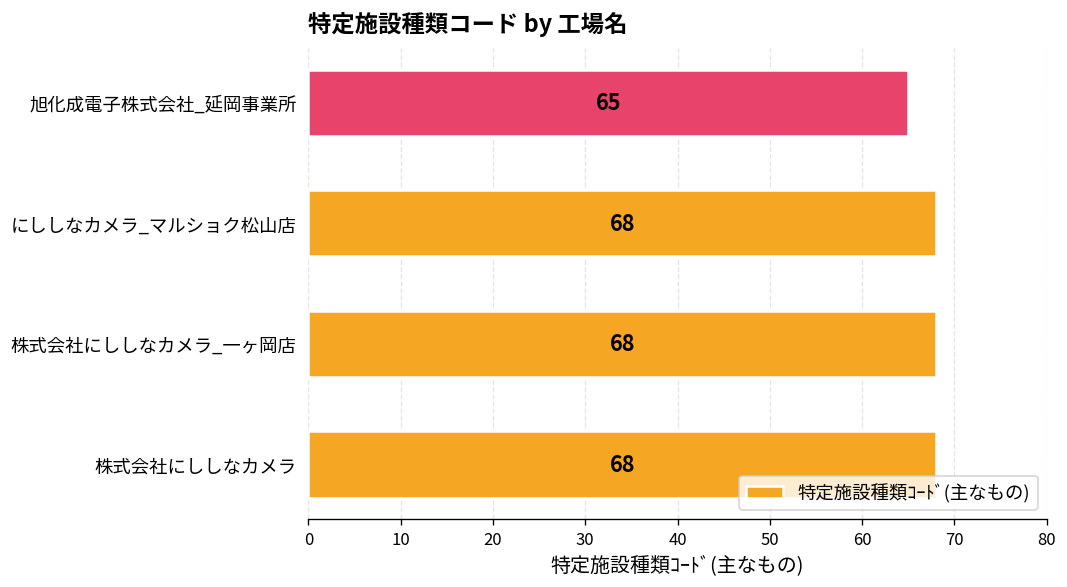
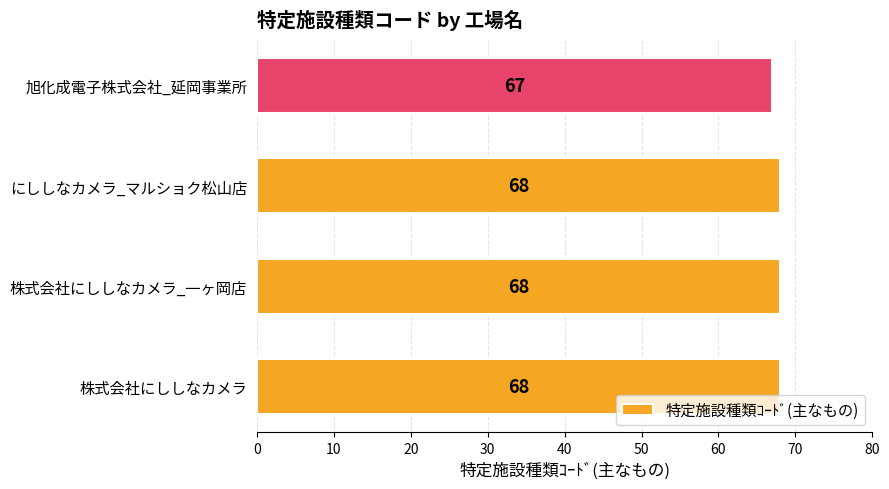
  {
-   "旭化成電子株式会社_延岡事業所": 65,
+   "旭化成電子株式会社_延岡事業所": 67,
    "にししなカメラ_マルショク松山店": 68,
    "株式会社にししなカメラ_一ヶ岡店": 68,
    "株式会社にししなカメラ": 68
  }
